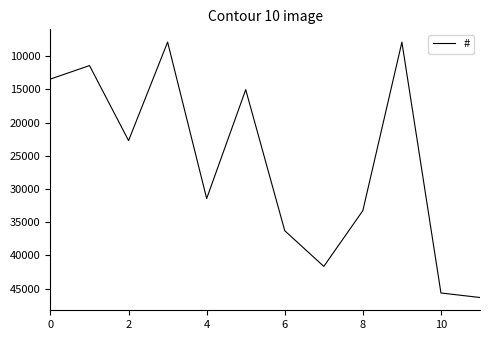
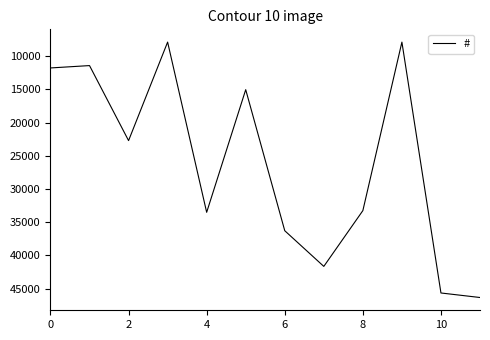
  {
-   "0": 13000,
+   "0": 12000,
    "2": 23000,
-   "4": 31000,
+   "4": 34000,
    "6": 36000,
    "8": 33000,
    "10": 46000
  }
